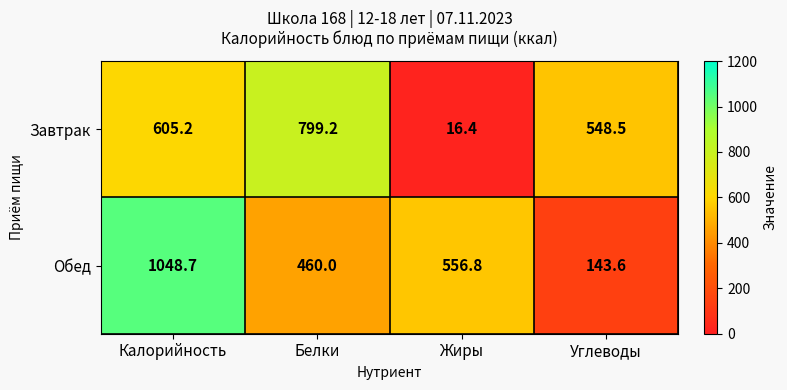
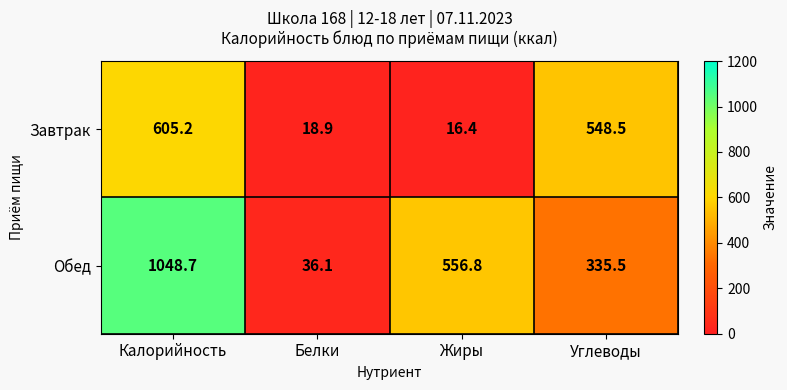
  {
    "Завтрак": {
      "Калорийность": 605.2,
-     "Белки": 799.2,
+     "Белки": 18.9,
      "Жиры": 16.4,
      "Углеводы": 548.5
    },
    "Обед": {
      "Калорийность": 1048.7,
-     "Белки": 460.0,
+     "Белки": 36.1,
      "Жиры": 556.8,
-     "Углеводы": 143.6
+     "Углеводы": 335.5
    }
  }
